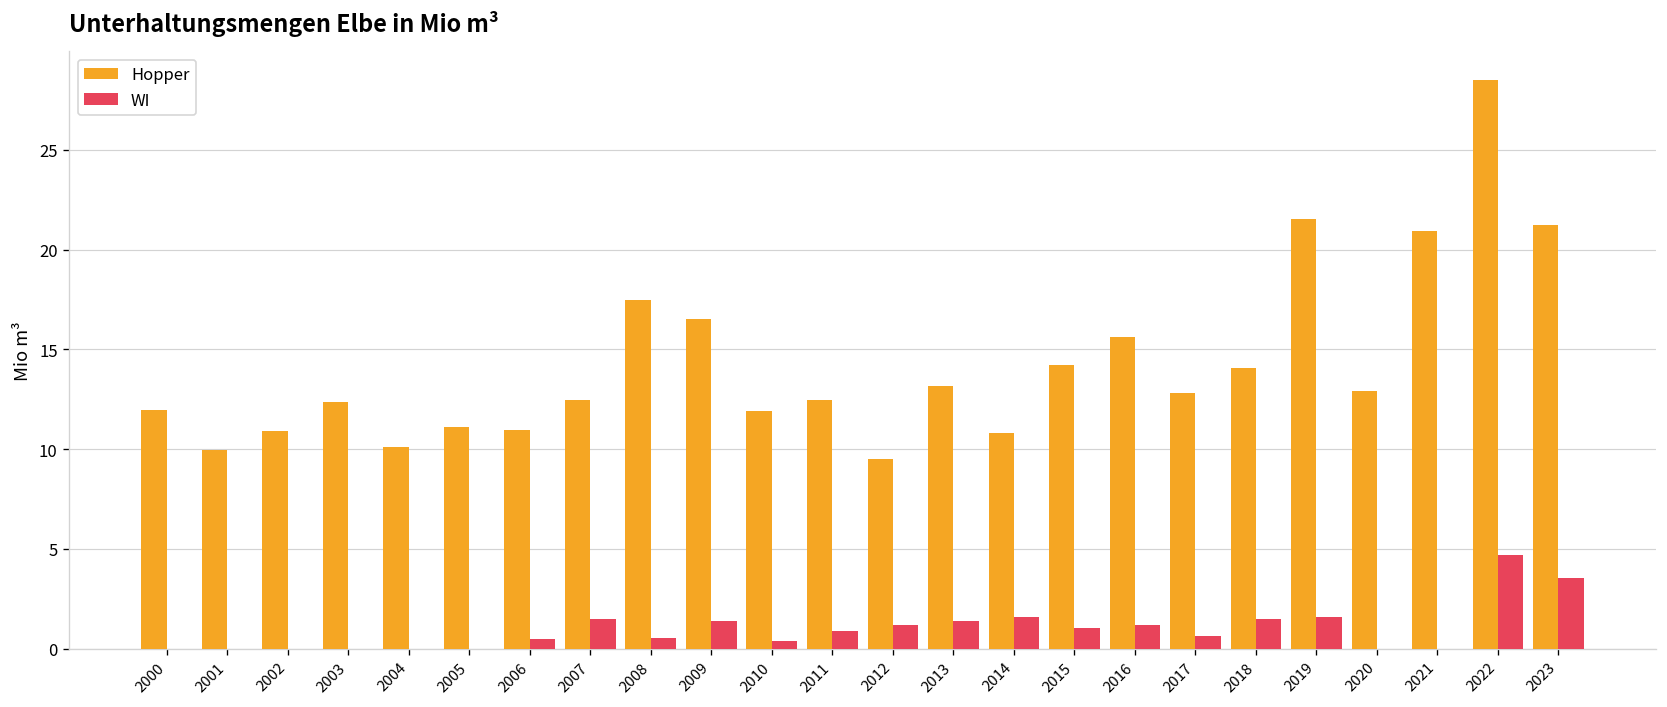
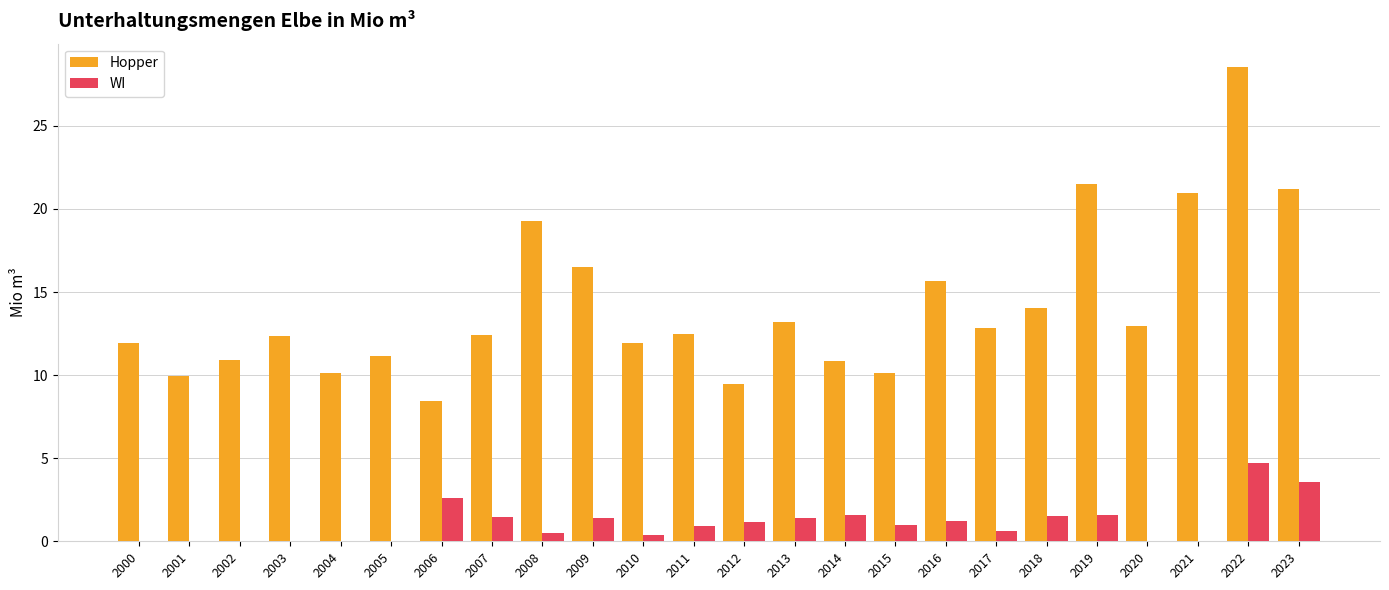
  {
    "Hopper": {
      "2000": 12.0,
      "2001": 9.9,
      "2002": 10.9,
      "2003": 12.4,
      "2004": 10.1,
      "2005": 11.1,
-     "2006": 10.9,
+     "2006": 8.5,
      "2007": 12.4,
-     "2008": 17.5,
+     "2008": 19.3,
      "2009": 16.5,
      "2010": 11.9,
      "2011": 12.5,
      "2012": 9.5,
      "2013": 13.2,
      "2014": 10.8,
-     "2015": 14.2,
+     "2015": 10.1,
      "2016": 15.6,
      "2017": 12.8,
      "2018": 14.1,
      "2019": 21.5,
      "2020": 12.9,
      "2021": 21.0,
      "2022": 28.5,
      "2023": 21.2
    },
    "WI": {
      "2000": 0.0,
      "2001": 0.0,
      "2002": 0.0,
      "2003": 0.0,
      "2004": 0.0,
      "2005": 0.0,
-     "2006": 0.5,
+     "2006": 2.6,
      "2007": 1.5,
      "2008": 0.5,
      "2009": 1.4,
      "2010": 0.4,
      "2011": 0.9,
      "2012": 1.2,
      "2013": 1.4,
      "2014": 1.6,
      "2015": 1.0,
      "2016": 1.2,
      "2017": 0.6,
      "2018": 1.5,
      "2019": 1.6,
      "2020": 0.0,
      "2021": 0.0,
      "2022": 4.7,
      "2023": 3.6
    }
  }
